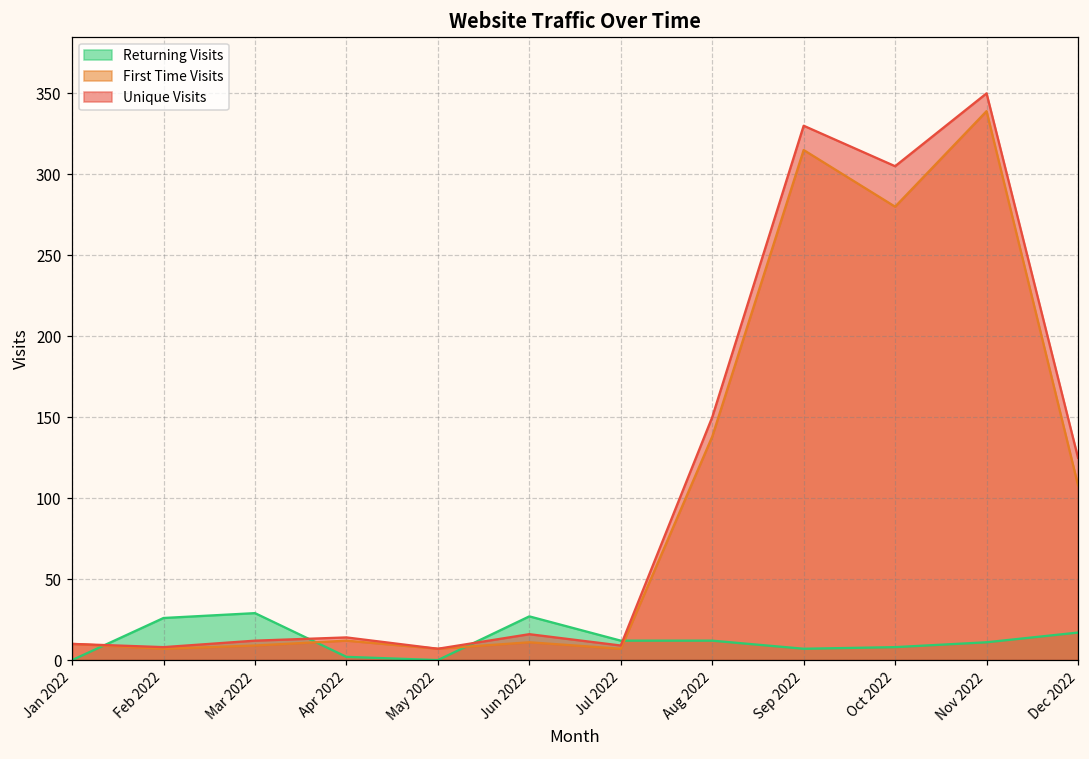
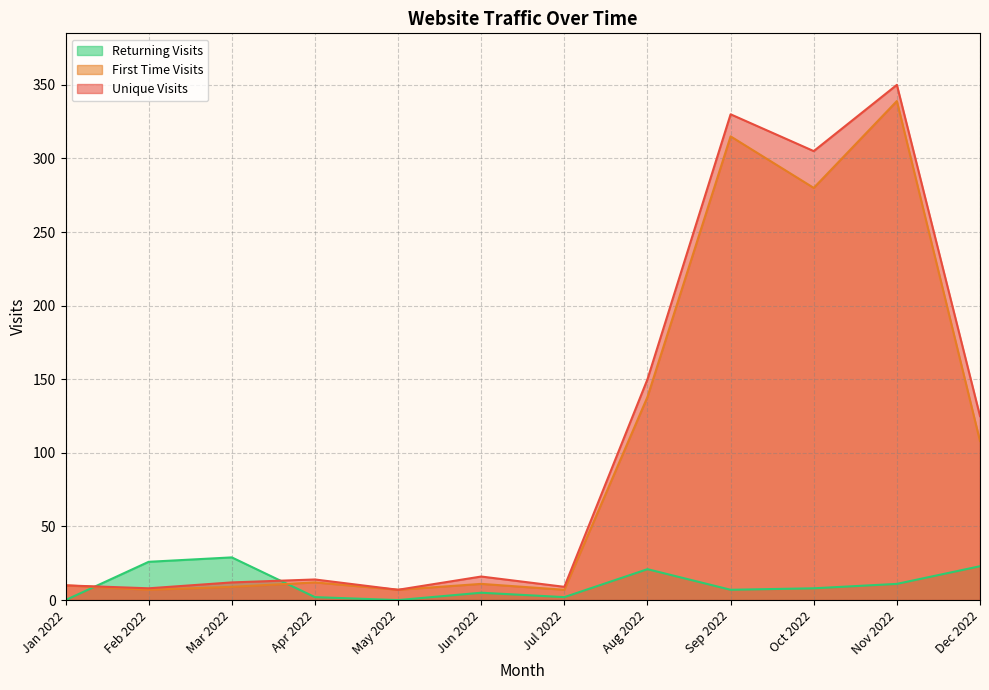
  {
    "Returning Visits": {
      "Jan 2022": 0,
      "Feb 2022": 26,
      "Mar 2022": 29,
      "Apr 2022": 2,
      "May 2022": 0,
-     "Jun 2022": 27,
-     "Jul 2022": 12,
-     "Aug 2022": 12,
+     "Jun 2022": 5,
+     "Jul 2022": 2,
+     "Aug 2022": 21,
      "Sep 2022": 7,
      "Oct 2022": 8,
      "Nov 2022": 11,
-     "Dec 2022": 17
+     "Dec 2022": 23
    }
  }
